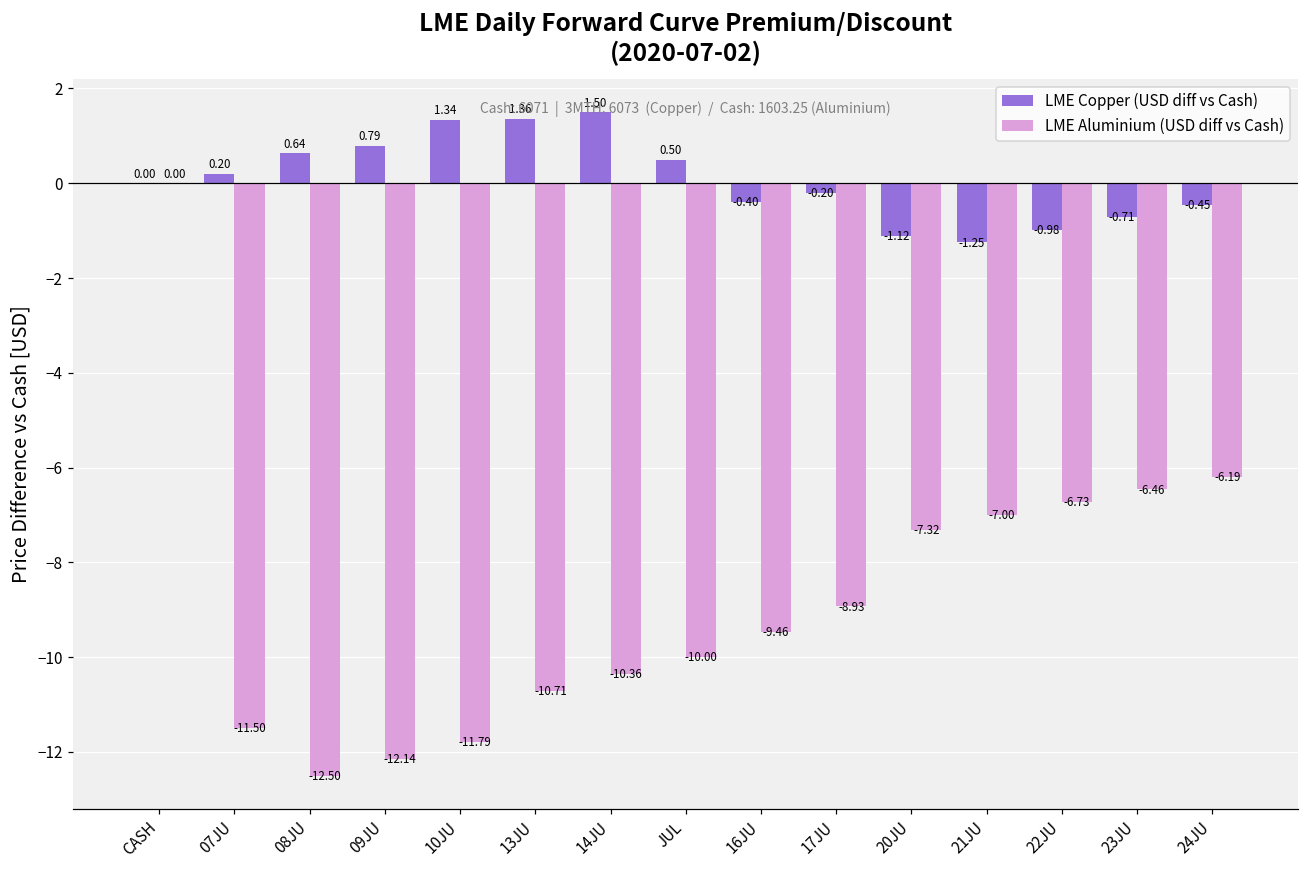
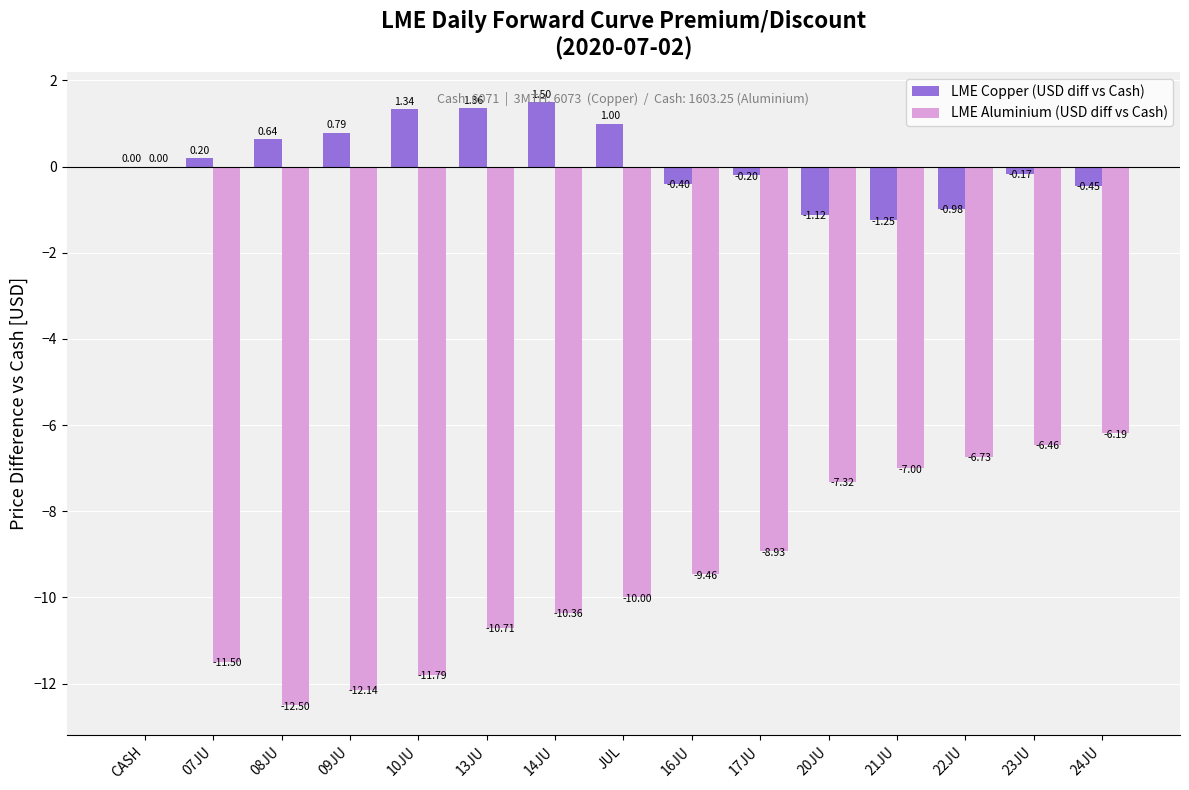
  {
    "LME Copper (USD diff vs Cash)": {
      "CASH": 0.00,
      "07JU": 0.20,
      "08JU": 0.64,
      "09JU": 0.79,
      "10JU": 1.34,
-     "JUL": 0.50,
+     "JUL": 1.00,
      "16JU": -0.40,
      "17JU": -0.20,
      "20JU": -1.12,
      "21JU": -1.25,
      "22JU": -0.98,
-     "23JU": -0.71,
+     "23JU": -0.17,
      "24JU": -0.45
    },
    "LME Aluminium (USD diff vs Cash)": {
      "CASH": 0.00,
      "07JU": -11.50,
      "08JU": -12.50,
      "09JU": -12.14,
      "10JU": -11.79,
      "13JU": -10.71,
      "14JU": -10.36,
      "JUL": -10.00,
      "16JU": -9.46,
      "17JU": -8.93,
      "20JU": -7.32,
      "21JU": -7.00,
      "22JU": -6.73,
      "23JU": -6.46,
      "24JU": -6.19
    }
  }
